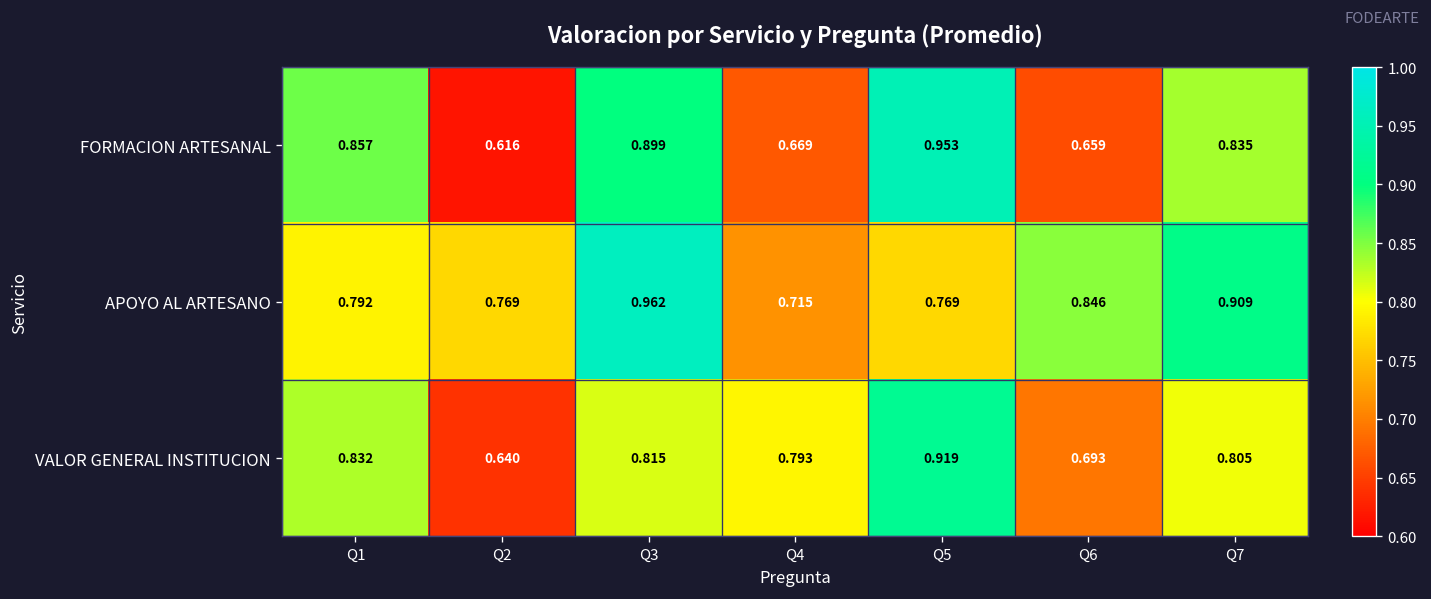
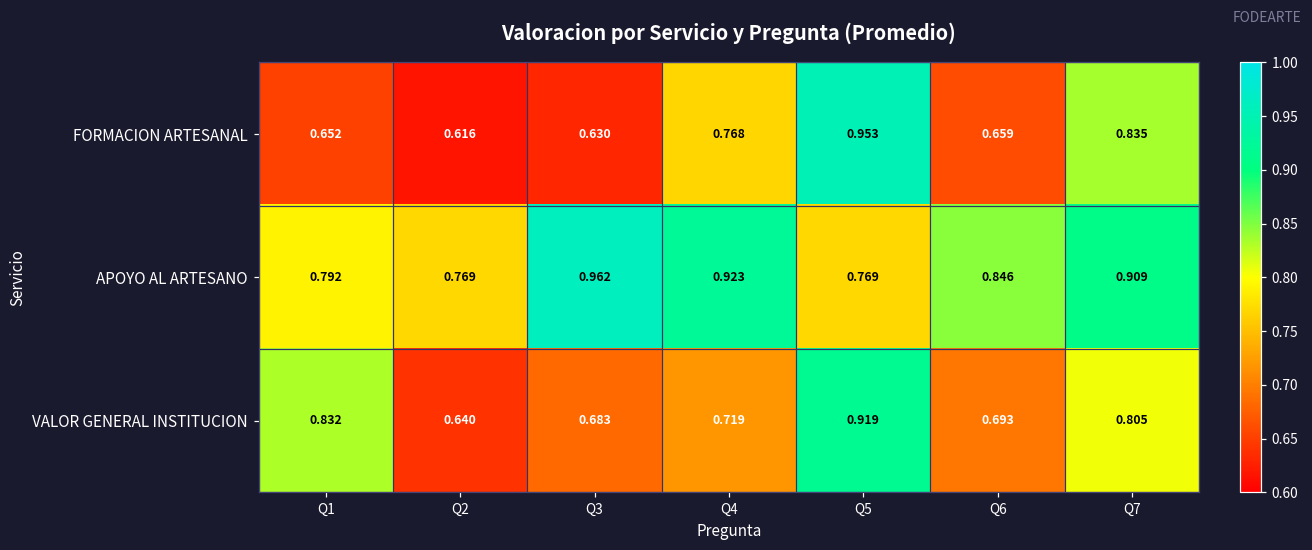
  {
    "FORMACION ARTESANAL": {
-     "Q1": 0.857,
+     "Q1": 0.652,
      "Q2": 0.616,
-     "Q3": 0.899,
-     "Q4": 0.669,
+     "Q3": 0.630,
+     "Q4": 0.768,
      "Q5": 0.953,
      "Q6": 0.659,
      "Q7": 0.835
    },
    "APOYO AL ARTESANO": {
      "Q1": 0.792,
      "Q2": 0.769,
      "Q3": 0.962,
-     "Q4": 0.715,
+     "Q4": 0.923,
      "Q5": 0.769,
      "Q6": 0.846,
      "Q7": 0.909
    },
    "VALOR GENERAL INSTITUCION": {
      "Q1": 0.832,
      "Q2": 0.640,
-     "Q3": 0.815,
-     "Q4": 0.793,
+     "Q3": 0.683,
+     "Q4": 0.719,
      "Q5": 0.919,
      "Q6": 0.693,
      "Q7": 0.805
    }
  }
